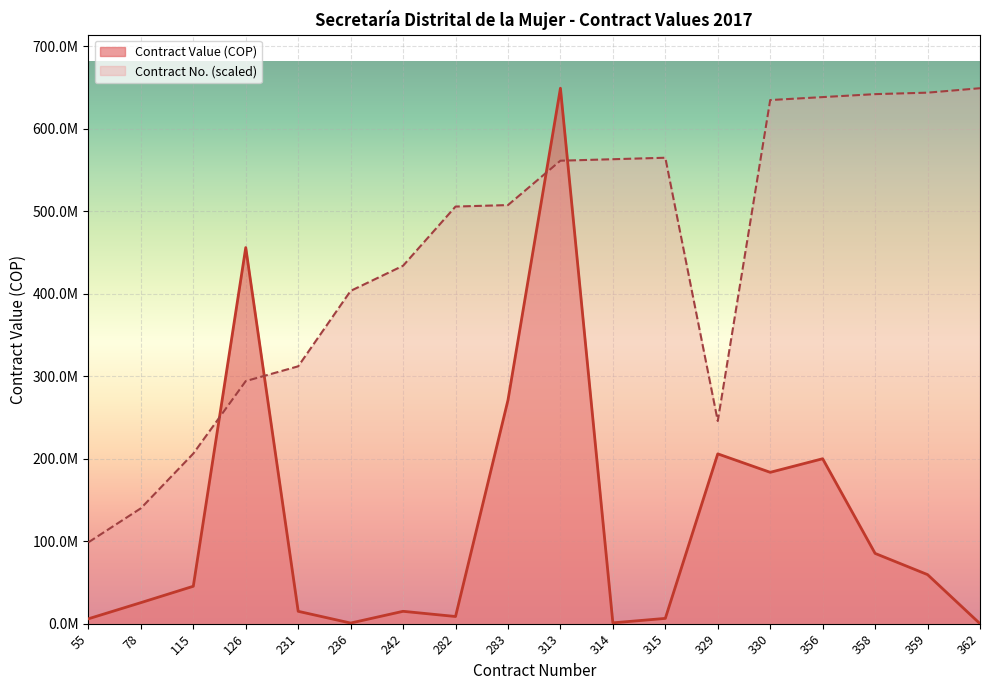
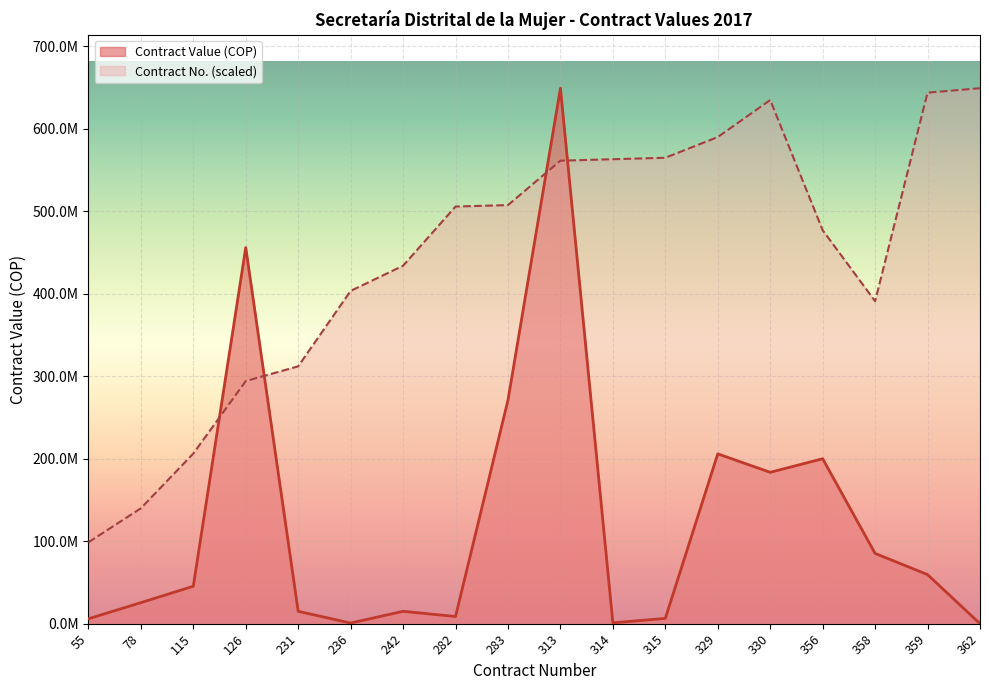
  {
    "Contract No. (scaled)": {
      "55": 100000000,
      "78": 140000000,
      "115": 210000000,
      "126": 290000000,
      "231": 310000000,
      "236": 400000000,
      "242": 430000000,
      "282": 510000000,
      "283": 510000000,
      "313": 560000000,
      "314": 560000000,
      "315": 560000000,
-     "329": 250000000,
+     "329": 590000000,
      "330": 630000000,
-     "356": 640000000,
-     "358": 640000000,
+     "356": 480000000,
+     "358": 390000000,
      "359": 640000000,
      "362": 650000000
    }
  }
